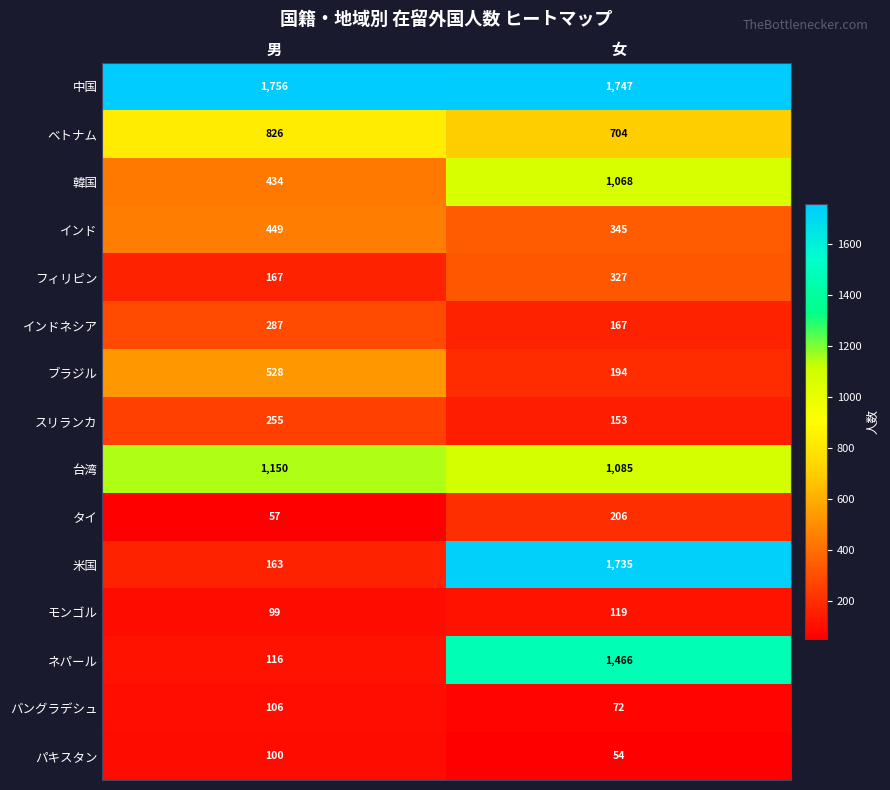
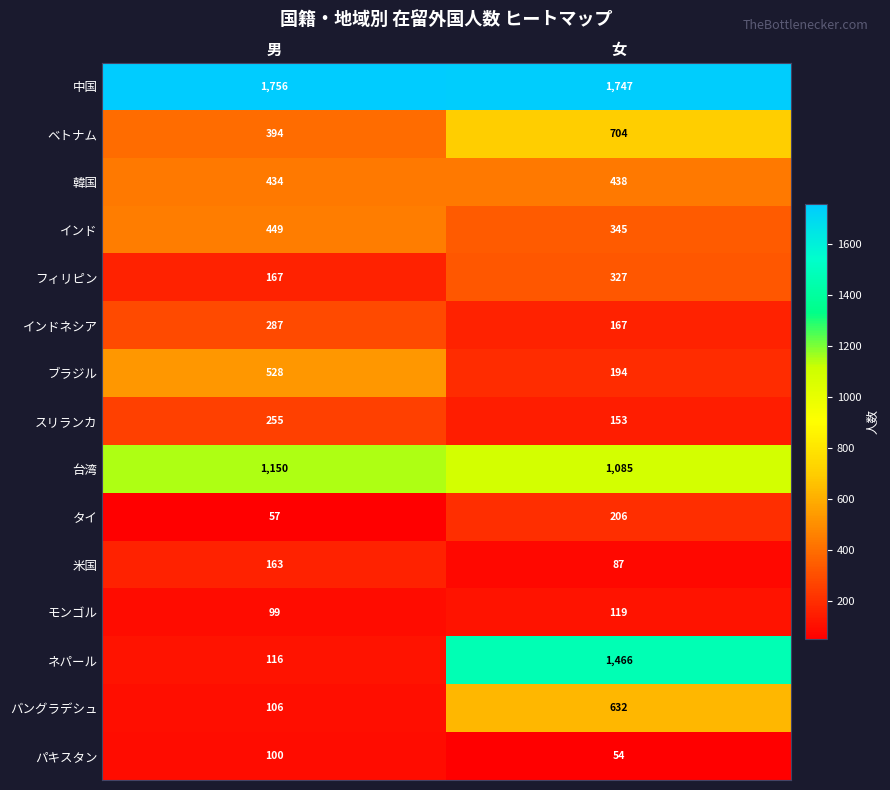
  {
    "中国": {
      "男": "1,756",
      "女": "1,747"
    },
    "ベトナム": {
-     "男": "826",
+     "男": "394",
      "女": "704"
    },
    "韓国": {
      "男": "434",
-     "女": "1,068"
+     "女": "438"
    },
    "インド": {
      "男": "449",
      "女": "345"
    },
    "フィリピン": {
      "男": "167",
      "女": "327"
    },
    "インドネシア": {
      "男": "287",
      "女": "167"
    },
    "ブラジル": {
      "男": "528",
      "女": "194"
    },
    "スリランカ": {
      "男": "255",
      "女": "153"
    },
    "台湾": {
      "男": "1,150",
      "女": "1,085"
    },
    "タイ": {
      "男": "57",
      "女": "206"
    },
    "米国": {
      "男": "163",
-     "女": "1,735"
+     "女": "87"
    },
    "モンゴル": {
      "男": "99",
      "女": "119"
    },
    "ネパール": {
      "男": "116",
      "女": "1,466"
    },
    "バングラデシュ": {
      "男": "106",
-     "女": "72"
+     "女": "632"
    },
    "パキスタン": {
      "男": "100",
      "女": "54"
    }
  }
